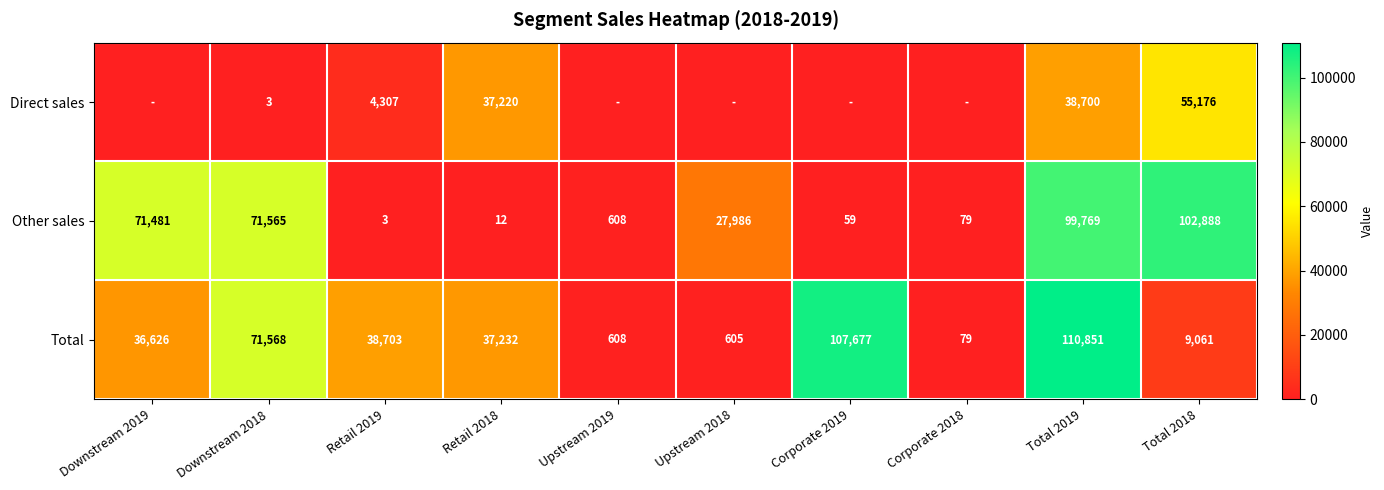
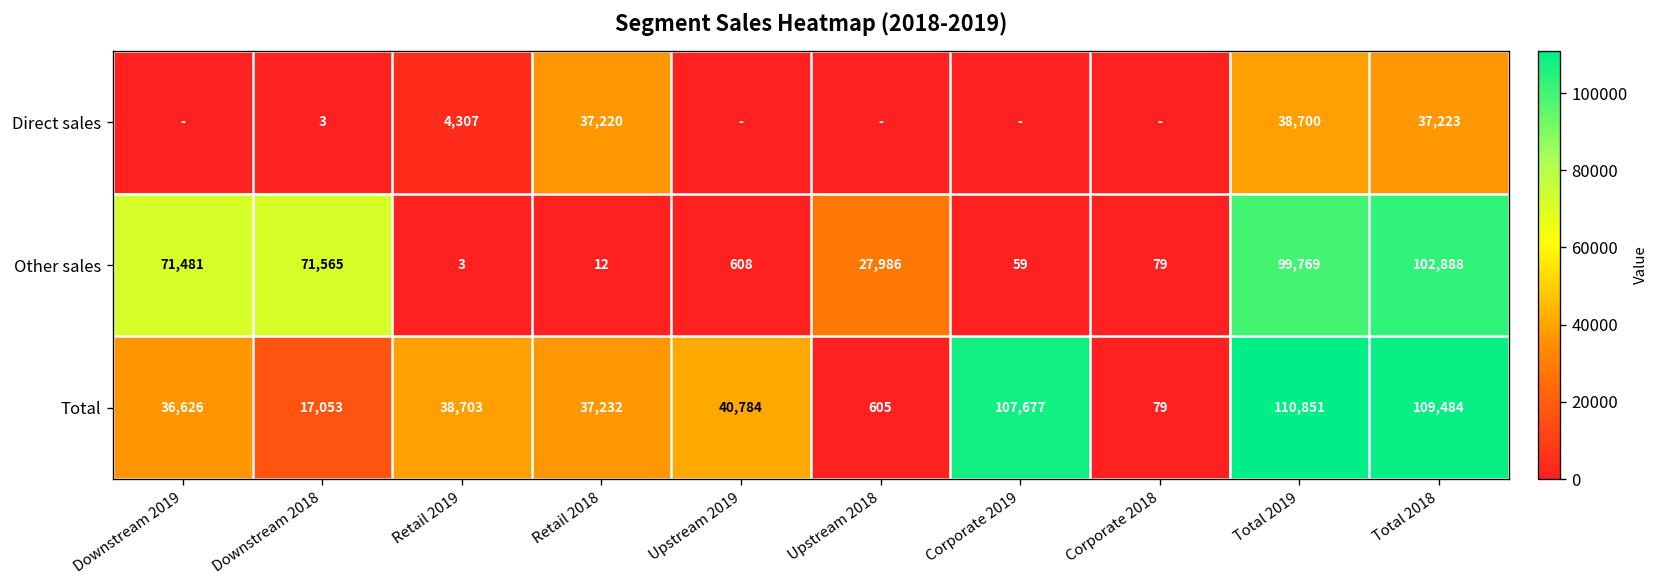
  {
    "Direct sales": {
      "Downstream 2018": "3",
      "Retail 2019": "4,307",
      "Retail 2018": "37,220",
      "Total 2019": "38,700",
-     "Total 2018": "55,176"
+     "Total 2018": "37,223"
    },
    "Other sales": {
      "Downstream 2019": "71,481",
      "Downstream 2018": "71,565",
      "Retail 2019": "3",
      "Retail 2018": "12",
      "Upstream 2019": "608",
      "Upstream 2018": "27,986",
      "Corporate 2019": "59",
      "Corporate 2018": "79",
      "Total 2019": "99,769",
      "Total 2018": "102,888"
    },
    "Total": {
      "Downstream 2019": "36,626",
-     "Downstream 2018": "71,568",
+     "Downstream 2018": "17,053",
      "Retail 2019": "38,703",
      "Retail 2018": "37,232",
-     "Upstream 2019": "608",
+     "Upstream 2019": "40,784",
      "Upstream 2018": "605",
      "Corporate 2019": "107,677",
      "Corporate 2018": "79",
      "Total 2019": "110,851",
-     "Total 2018": "9,061"
+     "Total 2018": "109,484"
    }
  }
